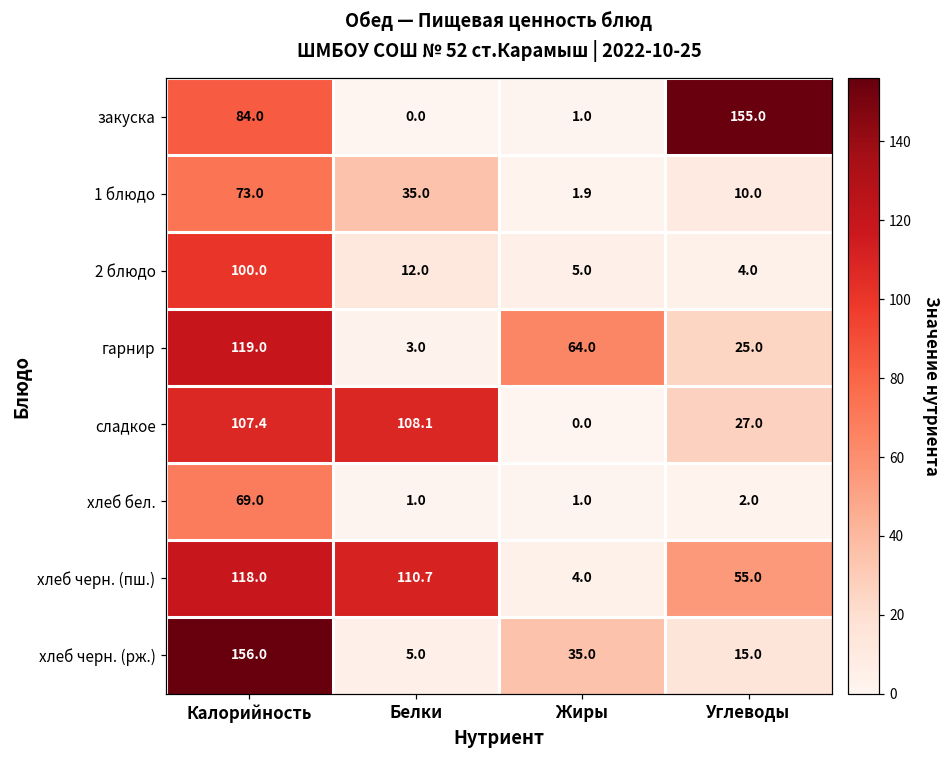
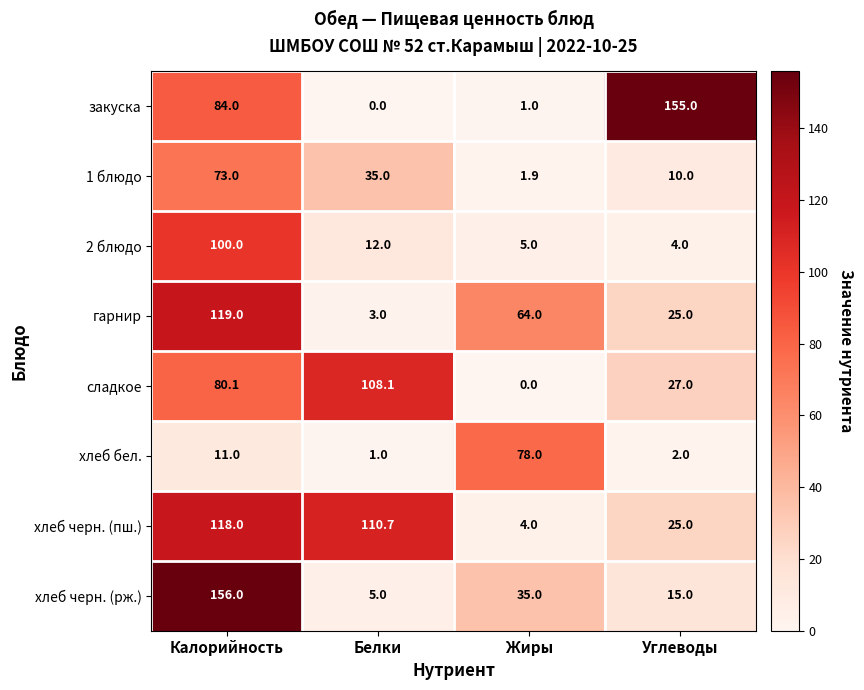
  {
    "закуска": {
      "Калорийность": 84.0,
      "Белки": 0.0,
      "Жиры": 1.0,
      "Углеводы": 155.0
    },
    "1 блюдо": {
      "Калорийность": 73.0,
      "Белки": 35.0,
      "Жиры": 1.9,
      "Углеводы": 10.0
    },
    "2 блюдо": {
      "Калорийность": 100.0,
      "Белки": 12.0,
      "Жиры": 5.0,
      "Углеводы": 4.0
    },
    "гарнир": {
      "Калорийность": 119.0,
      "Белки": 3.0,
      "Жиры": 64.0,
      "Углеводы": 25.0
    },
    "сладкое": {
-     "Калорийность": 107.4,
+     "Калорийность": 80.1,
      "Белки": 108.1,
      "Жиры": 0.0,
      "Углеводы": 27.0
    },
    "хлеб бел.": {
-     "Калорийность": 69.0,
+     "Калорийность": 11.0,
      "Белки": 1.0,
-     "Жиры": 1.0,
+     "Жиры": 78.0,
      "Углеводы": 2.0
    },
    "хлеб черн. (пш.)": {
      "Калорийность": 118.0,
      "Белки": 110.7,
      "Жиры": 4.0,
-     "Углеводы": 55.0
+     "Углеводы": 25.0
    },
    "хлеб черн. (рж.)": {
      "Калорийность": 156.0,
      "Белки": 5.0,
      "Жиры": 35.0,
      "Углеводы": 15.0
    }
  }
